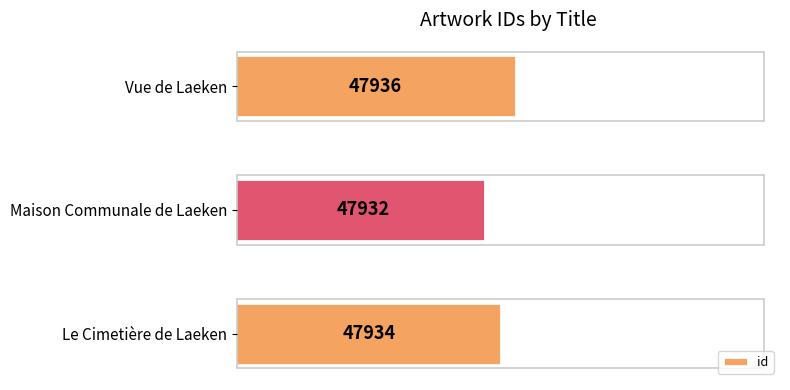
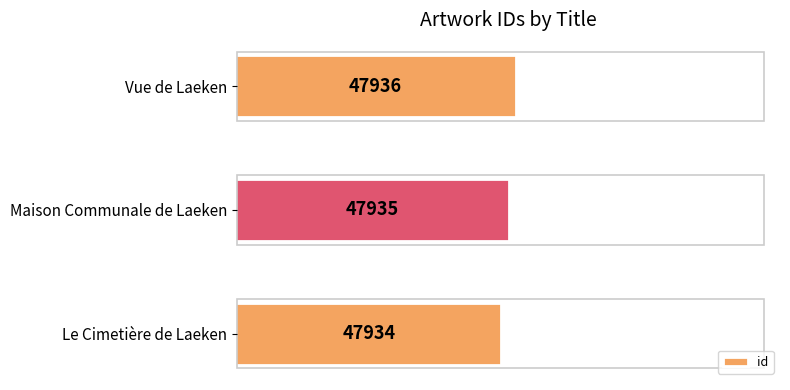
  {
    "Vue de Laeken": 47936,
-   "Maison Communale de Laeken": 47932,
+   "Maison Communale de Laeken": 47935,
    "Le Cimetière de Laeken": 47934
  }
